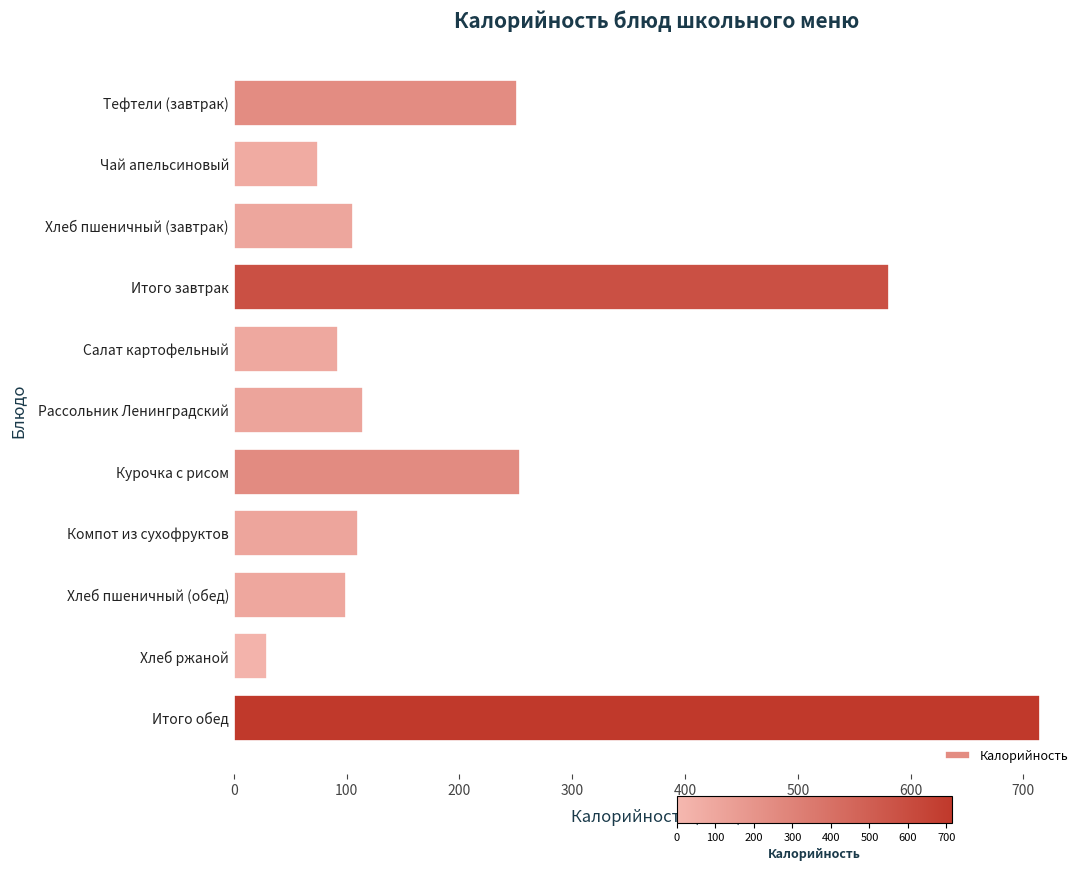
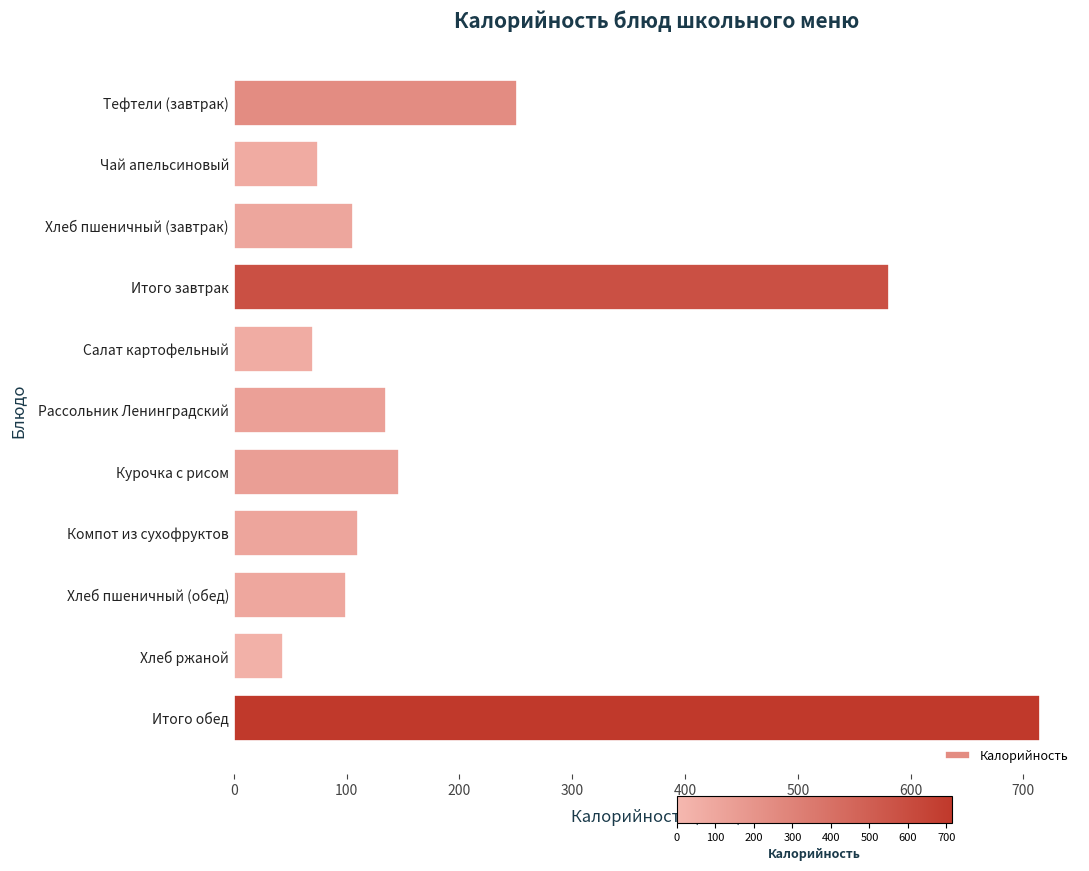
  {
    "Тефтели (завтрак)": 251,
    "Чай апельсиновый": 75,
    "Хлеб пшеничный (завтрак)": 105,
    "Итого завтрак": 581,
-   "Салат картофельный": 92,
-   "Рассольник Ленинградский": 115,
-   "Курочка с рисом": 254,
+   "Салат картофельный": 70,
+   "Рассольник Ленинградский": 135,
+   "Курочка с рисом": 147,
    "Компот из сухофруктов": 110,
    "Хлеб пшеничный (обед)": 100,
-   "Хлеб ржаной": 29,
+   "Хлеб ржаной": 44,
    "Итого обед": 715
  }
